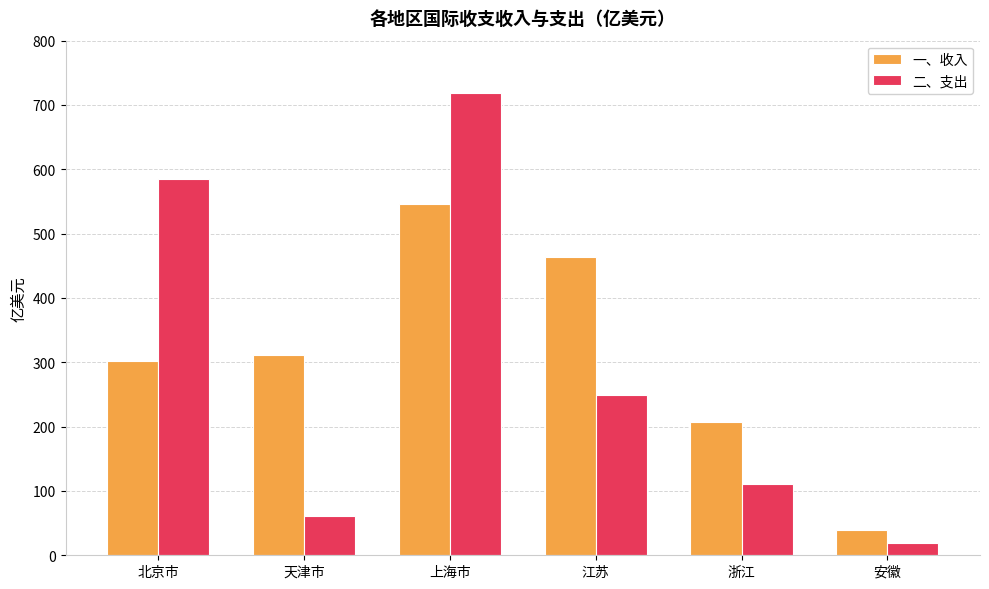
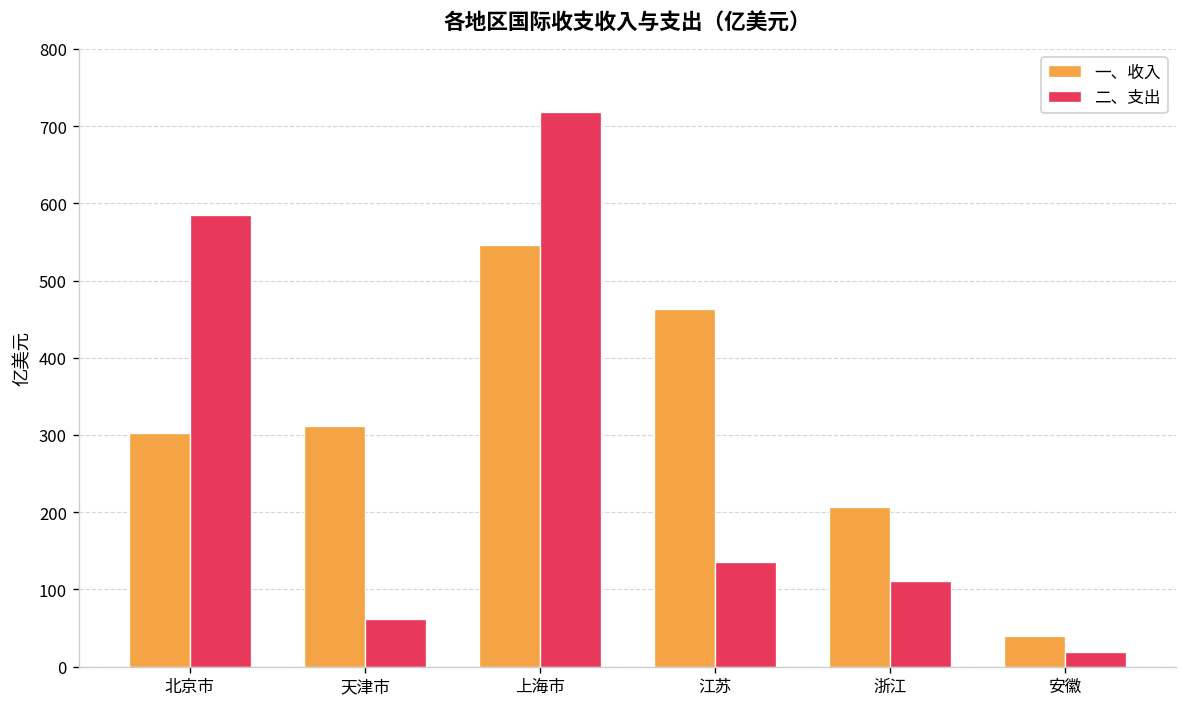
  {
    "一、收入": {
      "北京市": 300,
      "天津市": 310,
      "上海市": 550,
      "江苏": 460,
      "浙江": 210,
      "安徽": 40
    },
    "二、支出": {
      "北京市": 580,
      "天津市": 60,
      "上海市": 720,
-     "江苏": 250,
+     "江苏": 140,
      "浙江": 110,
      "安徽": 20
    }
  }
